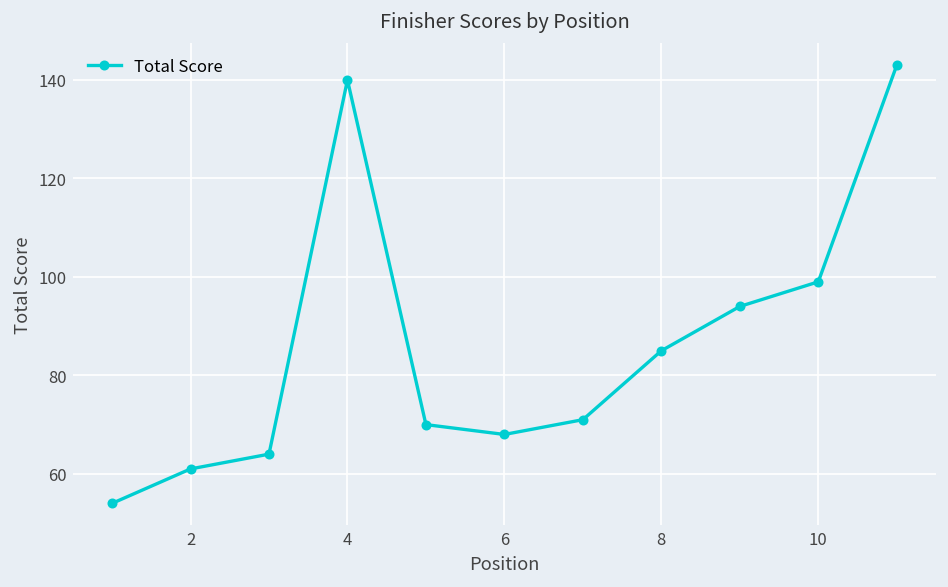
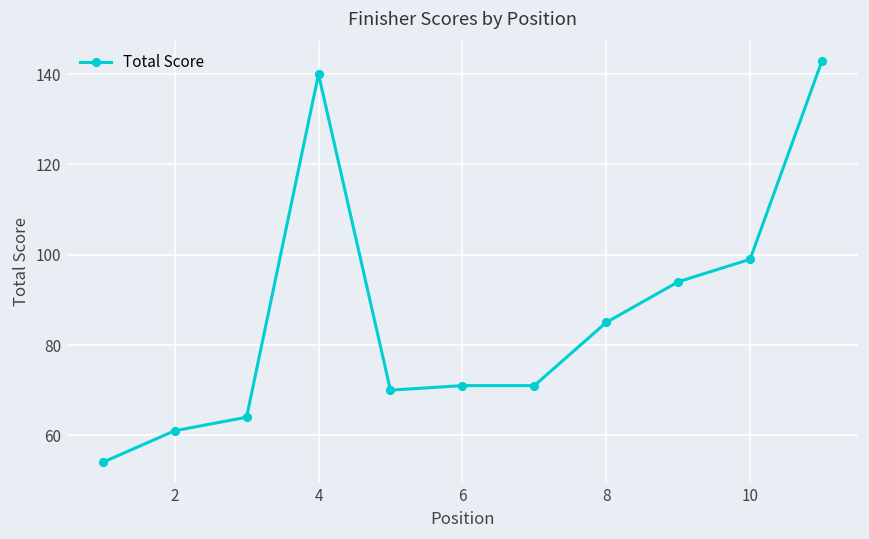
  {
    "2": 61,
    "4": 140,
-   "6": 68,
+   "6": 71,
    "8": 85,
    "10": 99
  }
